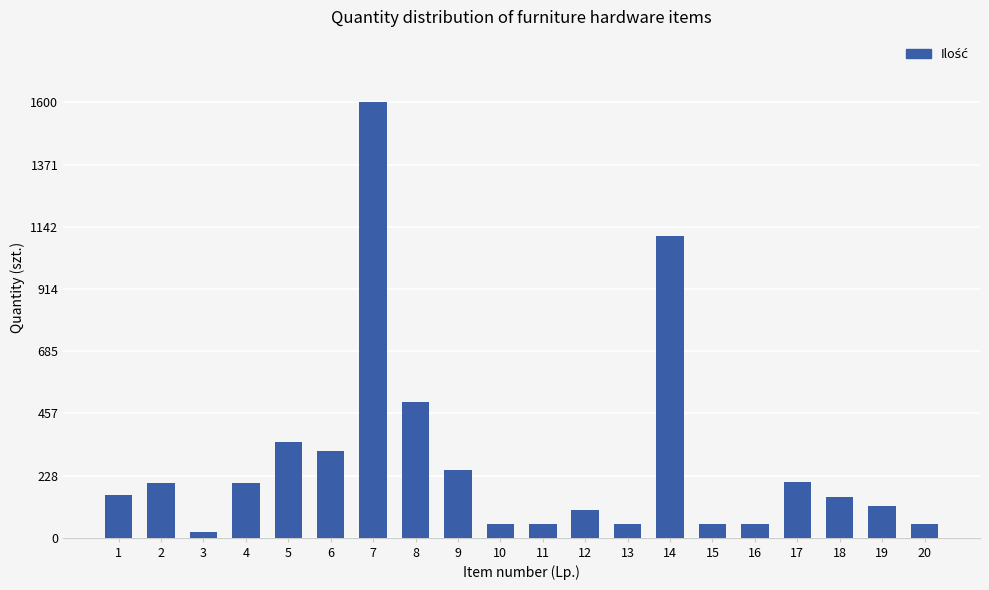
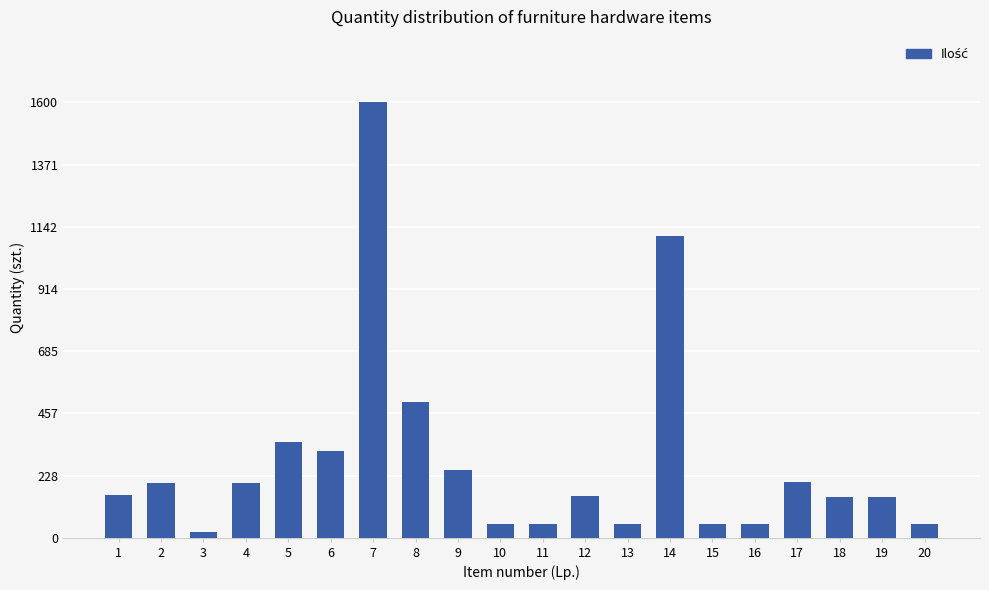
  {
    "1": 160,
    "2": 200,
    "3": 20,
    "4": 200,
    "5": 350,
    "6": 320,
    "7": 1600,
    "8": 500,
    "9": 250,
    "10": 50,
    "11": 50,
-   "12": 100,
+   "12": 150,
    "13": 50,
    "14": 1110,
    "15": 50,
    "16": 50,
    "17": 200,
    "18": 150,
-   "19": 120,
+   "19": 150,
    "20": 50
  }
